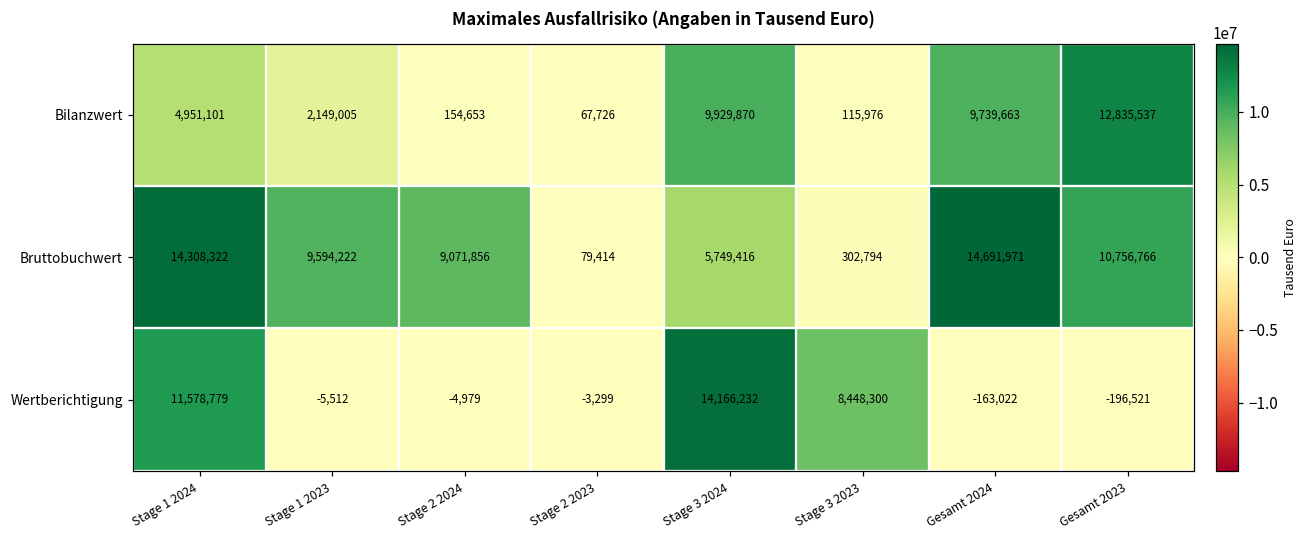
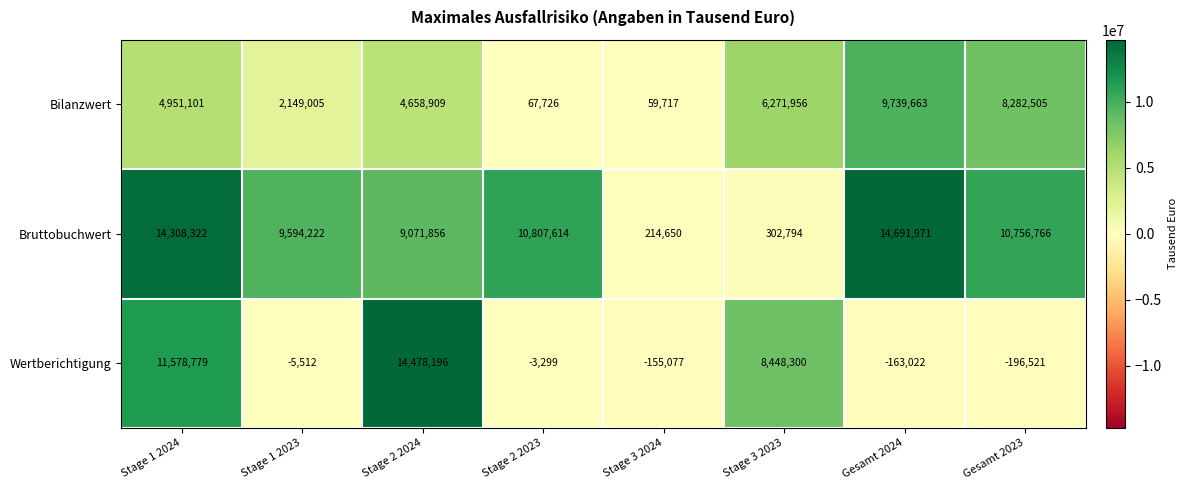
  {
    "Bilanzwert": {
      "Stage 1 2024": "4,951,101",
      "Stage 1 2023": "2,149,005",
-     "Stage 2 2024": "154,653",
+     "Stage 2 2024": "4,658,909",
      "Stage 2 2023": "67,726",
-     "Stage 3 2024": "9,929,870",
-     "Stage 3 2023": "115,976",
+     "Stage 3 2024": "59,717",
+     "Stage 3 2023": "6,271,956",
      "Gesamt 2024": "9,739,663",
-     "Gesamt 2023": "12,835,537"
+     "Gesamt 2023": "8,282,505"
    },
    "Bruttobuchwert": {
      "Stage 1 2024": "14,308,322",
      "Stage 1 2023": "9,594,222",
      "Stage 2 2024": "9,071,856",
-     "Stage 2 2023": "79,414",
-     "Stage 3 2024": "5,749,416",
+     "Stage 2 2023": "10,807,614",
+     "Stage 3 2024": "214,650",
      "Stage 3 2023": "302,794",
      "Gesamt 2024": "14,691,971",
      "Gesamt 2023": "10,756,766"
    },
    "Wertberichtigung": {
      "Stage 1 2024": "11,578,779",
      "Stage 1 2023": "-5,512",
-     "Stage 2 2024": "-4,979",
+     "Stage 2 2024": "14,478,196",
      "Stage 2 2023": "-3,299",
-     "Stage 3 2024": "14,166,232",
+     "Stage 3 2024": "-155,077",
      "Stage 3 2023": "8,448,300",
      "Gesamt 2024": "-163,022",
      "Gesamt 2023": "-196,521"
    }
  }
